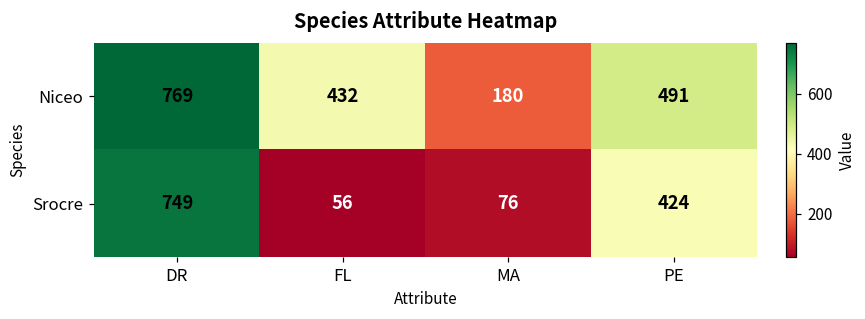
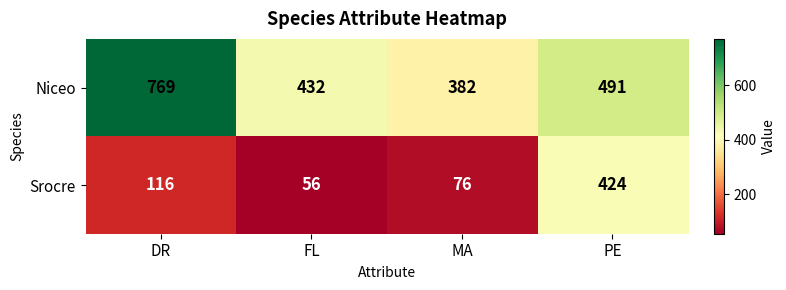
  {
    "Niceo": {
      "DR": 769,
      "FL": 432,
-     "MA": 180,
+     "MA": 382,
      "PE": 491
    },
    "Srocre": {
-     "DR": 749,
+     "DR": 116,
      "FL": 56,
      "MA": 76,
      "PE": 424
    }
  }
